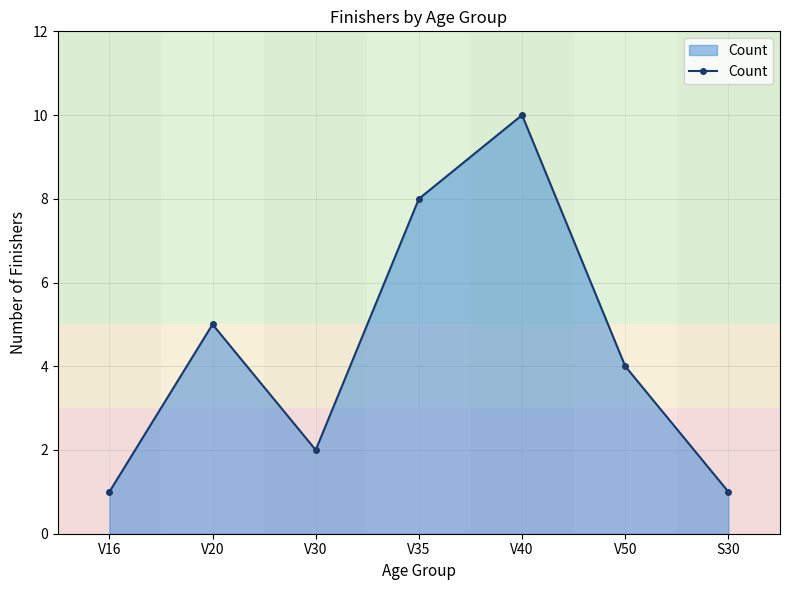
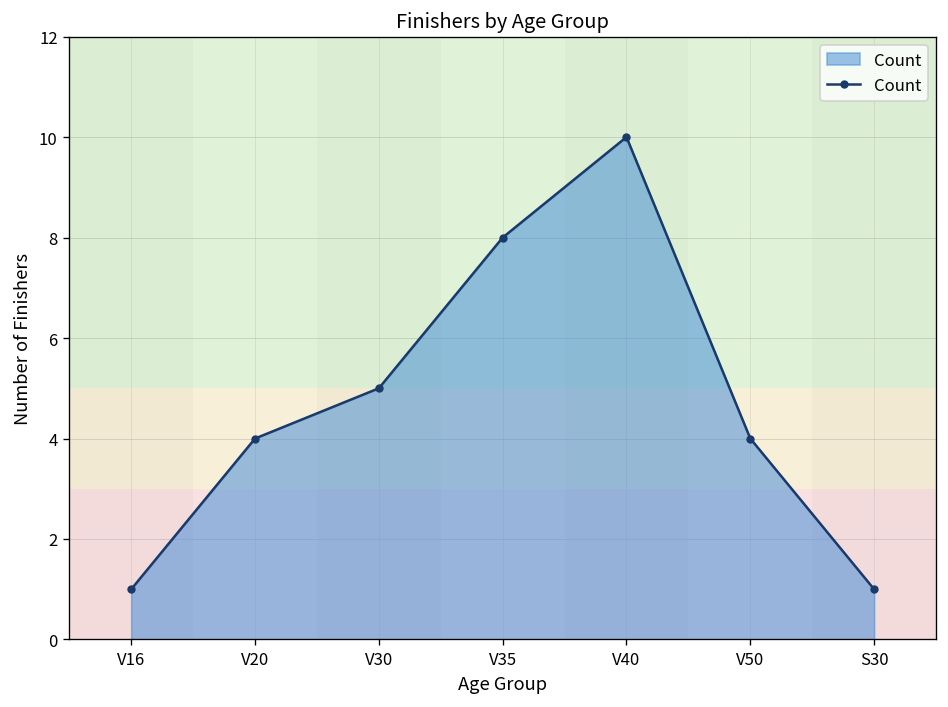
  {
    "V16": 1,
-   "V20": 5,
-   "V30": 2,
+   "V20": 4,
+   "V30": 5,
    "V35": 8,
    "V40": 10,
    "V50": 4,
    "S30": 1
  }
